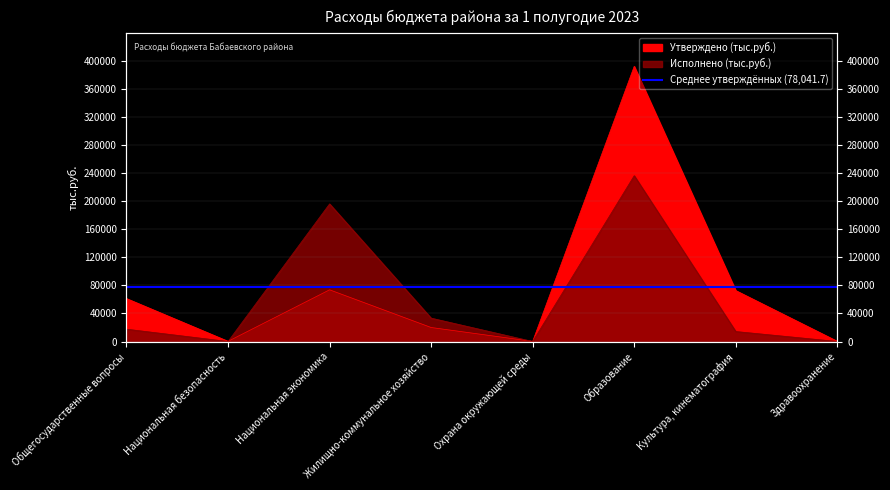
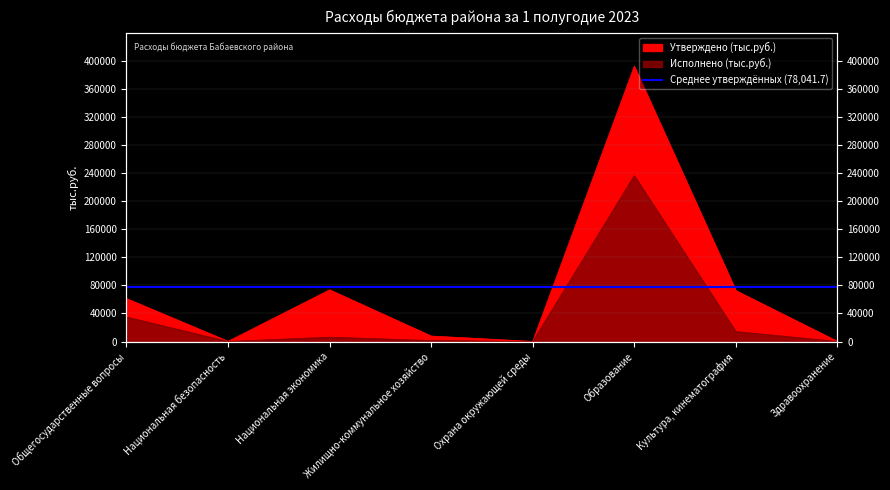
  {
    "Утверждено (тыс.руб.)": {
      "Общегосударственные вопросы": 60000,
      "Национальная экономика": 70000,
-     "Жилищно-коммунальное хозяйство": 20000,
+     "Жилищно-коммунальное хозяйство": 10000,
      "Образование": 390000,
      "Культура, кинематография": 70000
    },
    "Исполнено (тыс.руб.)": {
-     "Общегосударственные вопросы": 20000,
-     "Национальная экономика": 200000,
-     "Жилищно-коммунальное хозяйство": 30000,
+     "Общегосударственные вопросы": 30000,
+     "Национальная экономика": 10000,
+     "Жилищно-коммунальное хозяйство": 0,
      "Образование": 240000,
      "Культура, кинематография": 10000
    }
  }
